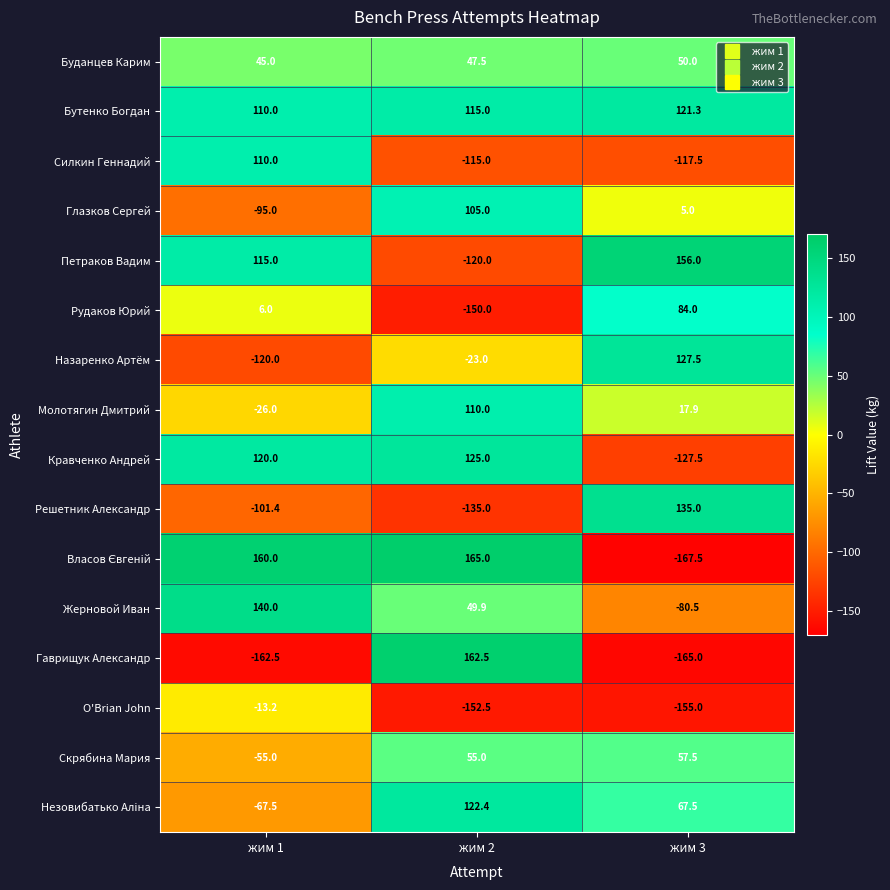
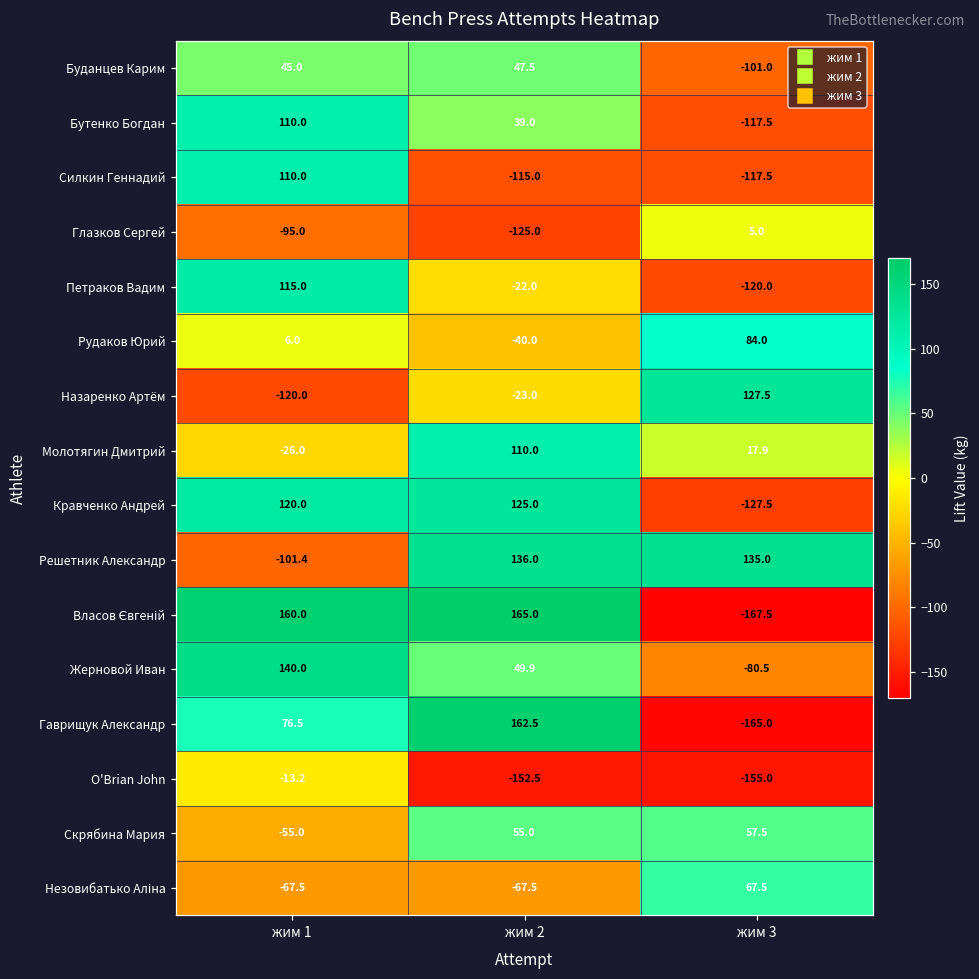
  {
    "Буданцев Карим": {
      "жим 1": 45.0,
      "жим 2": 47.5,
-     "жим 3": 50.0
+     "жим 3": -101.0
    },
    "Бутенко Богдан": {
      "жим 1": 110.0,
-     "жим 2": 115.0,
-     "жим 3": 121.3
+     "жим 2": 39.0,
+     "жим 3": -117.5
    },
    "Силкин Геннадий": {
      "жим 1": 110.0,
      "жим 2": -115.0,
      "жим 3": -117.5
    },
    "Глазков Сергей": {
      "жим 1": -95.0,
-     "жим 2": 105.0,
+     "жим 2": -125.0,
      "жим 3": 5.0
    },
    "Петраков Вадим": {
      "жим 1": 115.0,
-     "жим 2": -120.0,
-     "жим 3": 156.0
+     "жим 2": -22.0,
+     "жим 3": -120.0
    },
    "Рудаков Юрий": {
      "жим 1": 6.0,
-     "жим 2": -150.0,
+     "жим 2": -40.0,
      "жим 3": 84.0
    },
    "Назаренко Артём": {
      "жим 1": -120.0,
      "жим 2": -23.0,
      "жим 3": 127.5
    },
    "Молотягин Дмитрий": {
      "жим 1": -26.0,
      "жим 2": 110.0,
      "жим 3": 17.9
    },
    "Кравченко Андрей": {
      "жим 1": 120.0,
      "жим 2": 125.0,
      "жим 3": -127.5
    },
    "Решетник Александр": {
      "жим 1": -101.4,
-     "жим 2": -135.0,
+     "жим 2": 136.0,
      "жим 3": 135.0
    },
    "Власов Євгеній": {
      "жим 1": 160.0,
      "жим 2": 165.0,
      "жим 3": -167.5
    },
    "Жерновой Иван": {
      "жим 1": 140.0,
      "жим 2": 49.9,
      "жим 3": -80.5
    },
    "Гаврищук Александр": {
-     "жим 1": -162.5,
+     "жим 1": 76.5,
      "жим 2": 162.5,
      "жим 3": -165.0
    },
    "O'Brian John": {
      "жим 1": -13.2,
      "жим 2": -152.5,
      "жим 3": -155.0
    },
    "Скрябина Мария": {
      "жим 1": -55.0,
      "жим 2": 55.0,
      "жим 3": 57.5
    },
    "Незовибатько Аліна": {
      "жим 1": -67.5,
-     "жим 2": 122.4,
+     "жим 2": -67.5,
      "жим 3": 67.5
    }
  }
